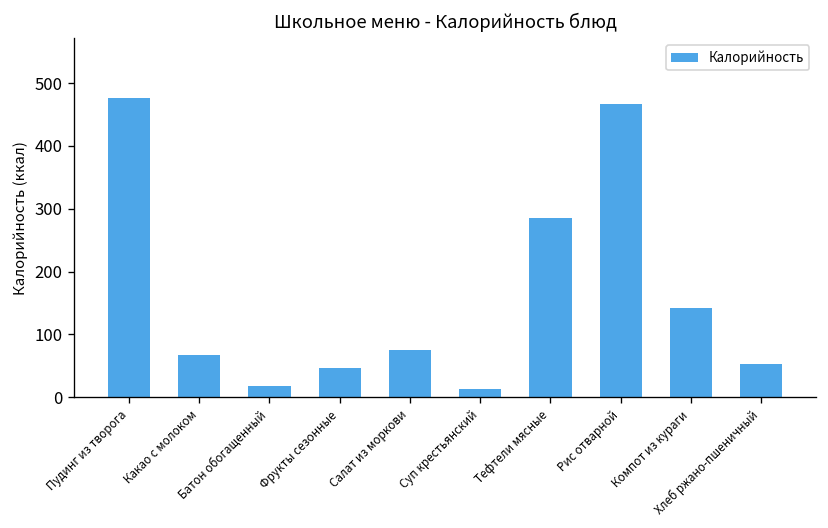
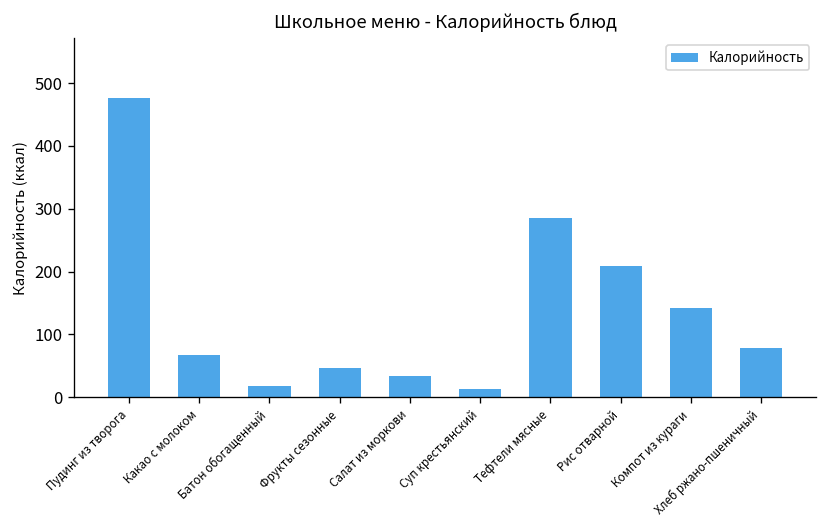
  {
    "Пудинг из творога": 480,
    "Какао с молоком": 70,
    "Батон обогащенный": 20,
    "Фрукты сезонные": 50,
-   "Салат из моркови": 70,
+   "Салат из моркови": 30,
    "Суп крестьянский": 10,
    "Тефтели мясные": 290,
-   "Рис отварной": 470,
+   "Рис отварной": 210,
    "Компот из кураги": 140,
-   "Хлеб ржано-пшеничный": 50
+   "Хлеб ржано-пшеничный": 80
  }
